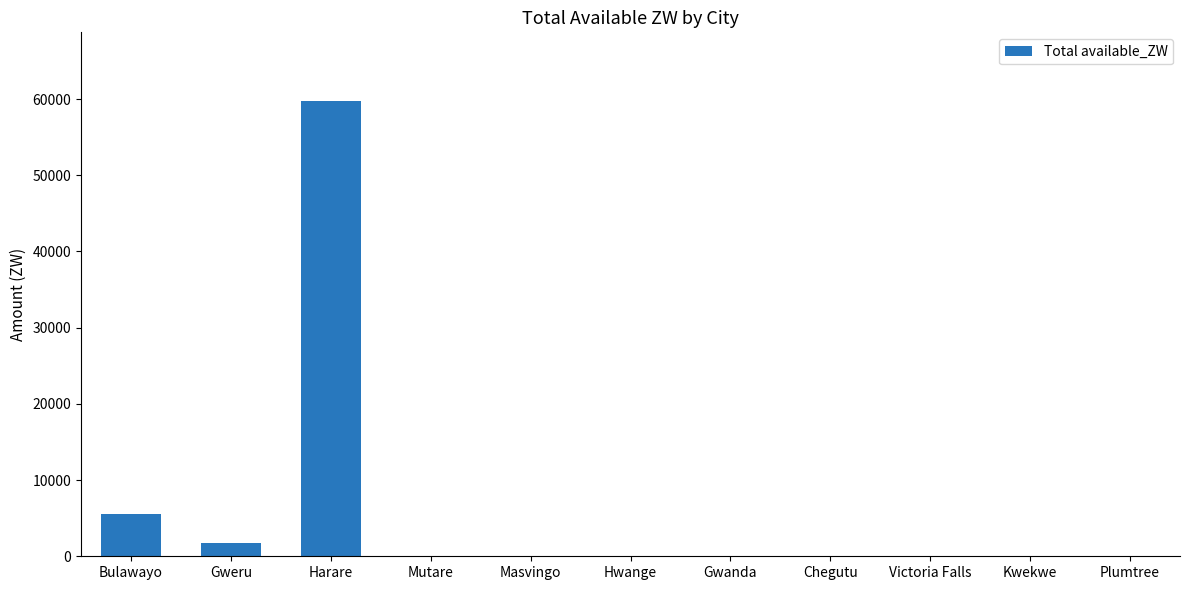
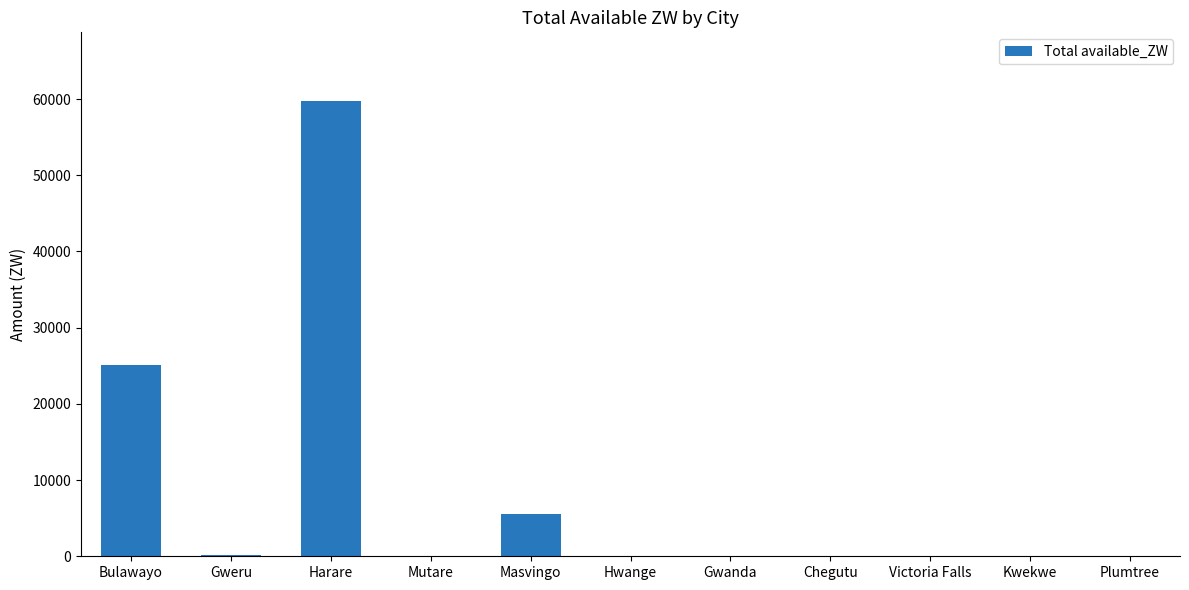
  {
-   "Bulawayo": 6000,
-   "Gweru": 2000,
+   "Bulawayo": 25000,
+   "Gweru": 0,
    "Harare": 60000,
    "Mutare": 0,
-   "Masvingo": 0,
+   "Masvingo": 5000,
    "Hwange": 0,
    "Gwanda": 0,
    "Chegutu": 0,
    "Victoria Falls": 0,
    "Kwekwe": 0,
    "Plumtree": 0
  }
